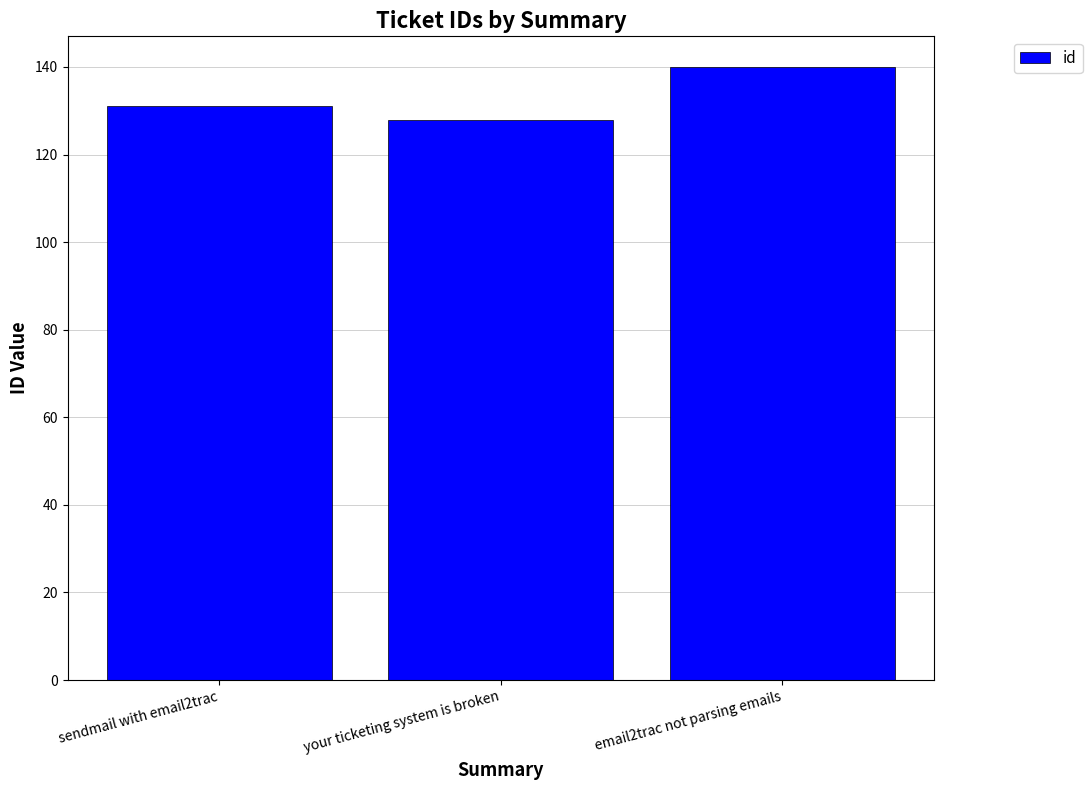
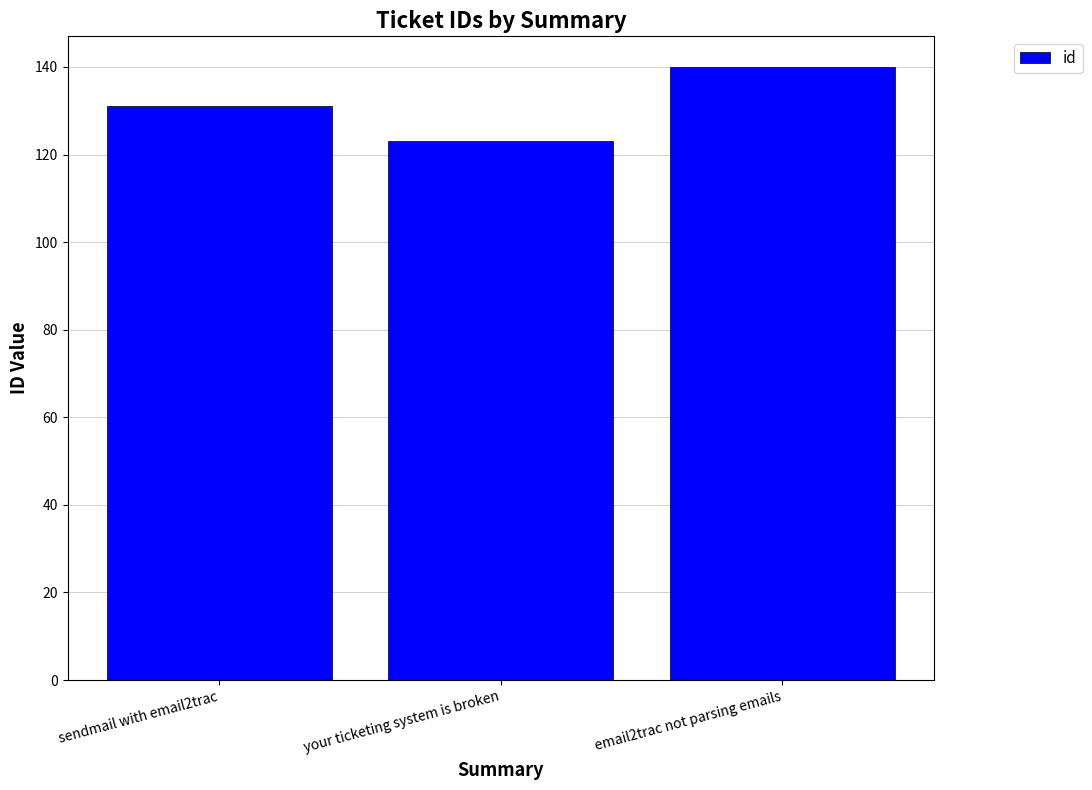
  {
    "sendmail with email2trac": 131,
-   "your ticketing system is broken": 128,
+   "your ticketing system is broken": 123,
    "email2trac not parsing emails": 140
  }
